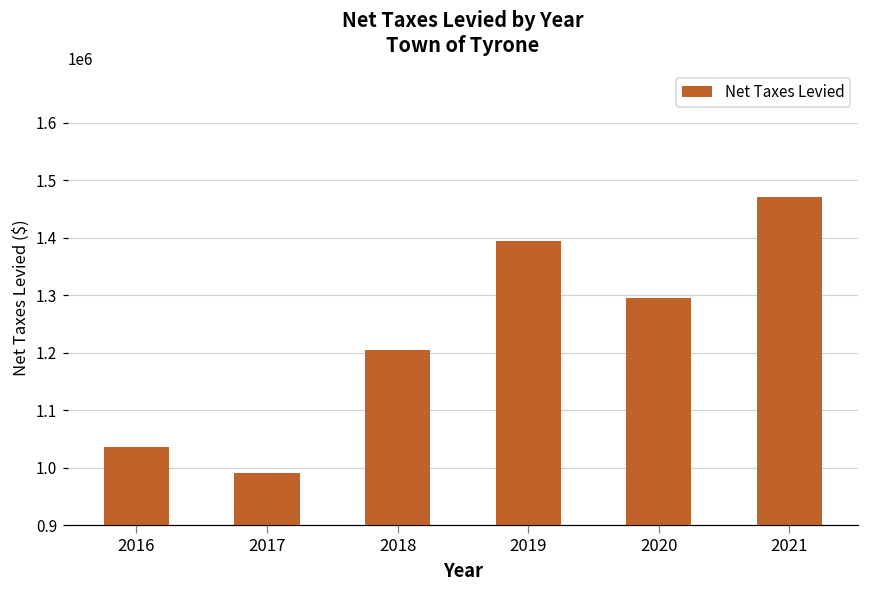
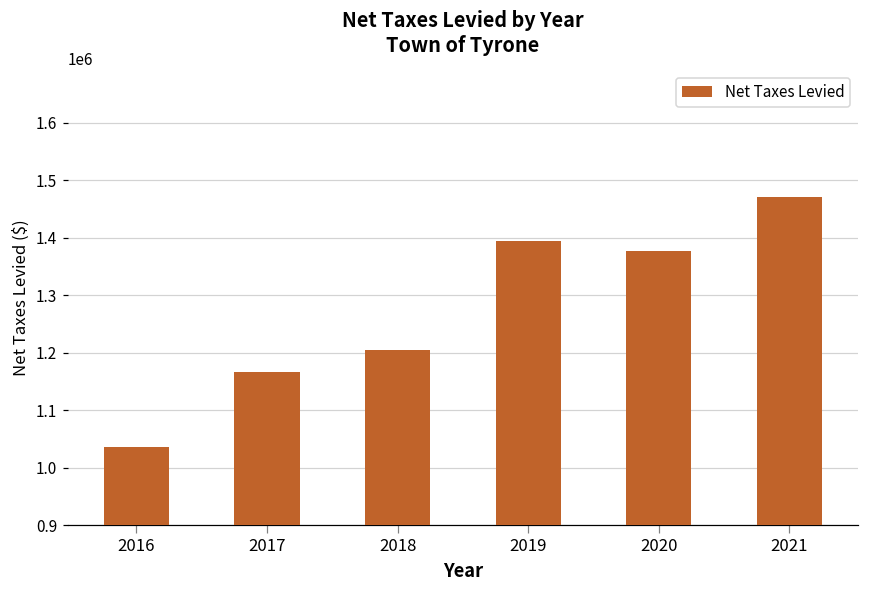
  {
    "2016": 1040000,
-   "2017": 990000,
+   "2017": 1170000,
    "2018": 1210000,
    "2019": 1390000,
-   "2020": 1300000,
+   "2020": 1380000,
    "2021": 1470000
  }
